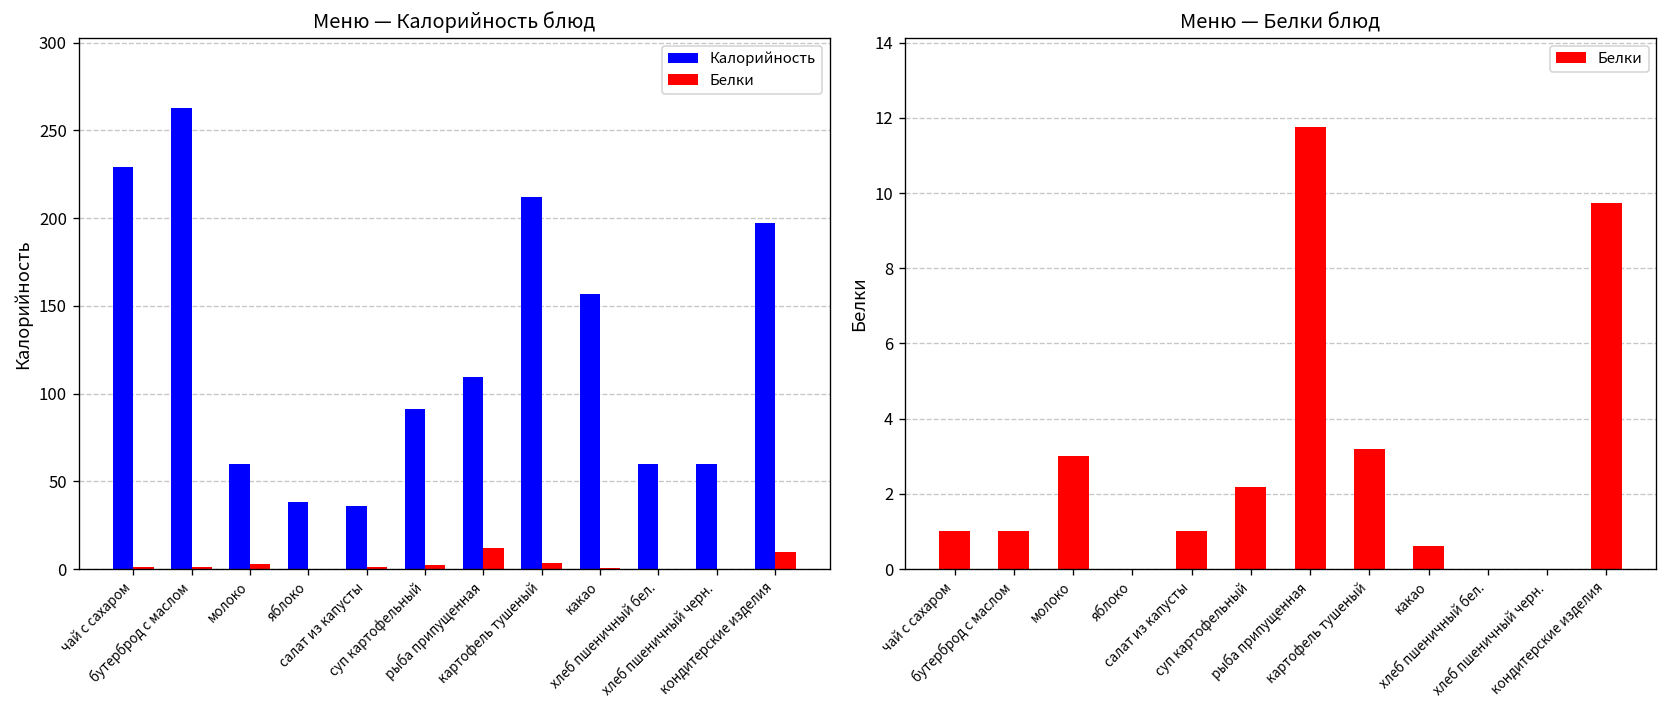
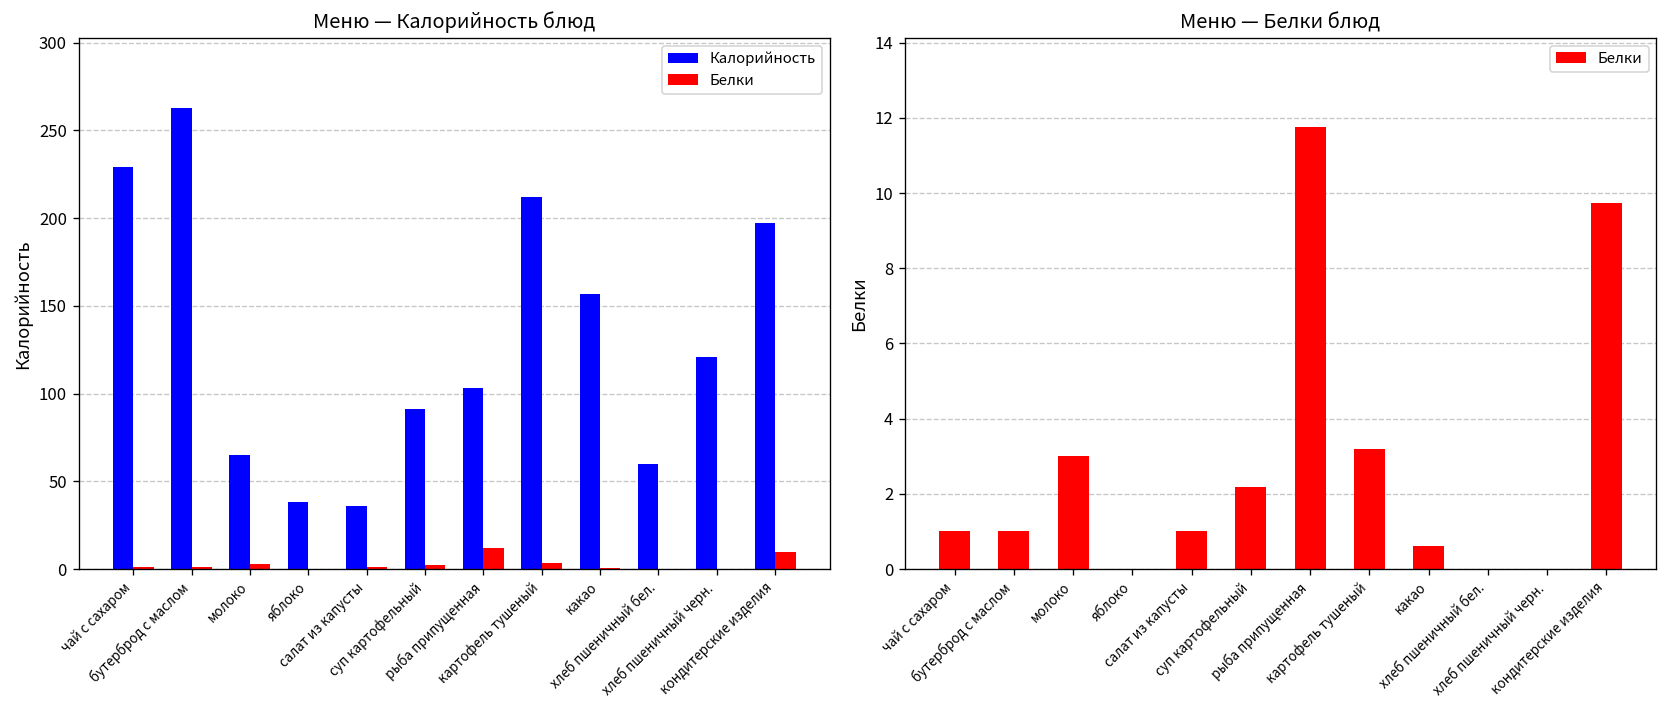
  {
    "Меню — Калорийность блюд": {
      "Калорийность": {
        "чай с сахаром": 229,
        "бутерброд с маслом": 263,
-       "молоко": 60,
+       "молоко": 65,
        "яблоко": 38,
        "салат из капусты": 36,
        "суп картофельный": 92,
-       "рыба припущенная": 109,
+       "рыба припущенная": 103,
        "картофель тушеный": 212,
        "какао": 157,
        "хлеб пшеничный бел.": 60,
-       "хлеб пшеничный черн.": 60,
+       "хлеб пшеничный черн.": 121,
        "кондитерские изделия": 197
      },
      "Белки": {
        "молоко": 3,
        "яблоко": 0,
        "суп картофельный": 2,
        "рыба припущенная": 12,
        "картофель тушеный": 3,
        "хлеб пшеничный бел.": 0,
        "хлеб пшеничный черн.": 0,
        "кондитерские изделия": 10
      }
    },
    "Меню — Белки блюд": {
      "чай с сахаром": 1.0,
      "бутерброд с маслом": 1.0,
      "молоко": 3.0,
      "яблоко": 0.0,
      "салат из капусты": 1.0,
      "суп картофельный": 2.2,
      "рыба припущенная": 11.8,
      "картофель тушеный": 3.2,
      "какао": 0.6,
      "хлеб пшеничный бел.": 0.0,
      "хлеб пшеничный черн.": 0.0,
      "кондитерские изделия": 9.7
    }
  }
